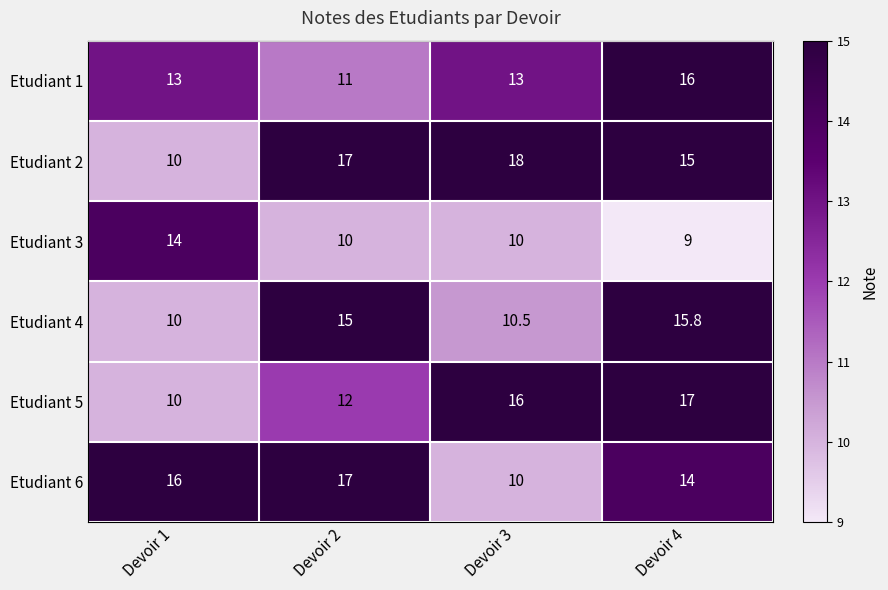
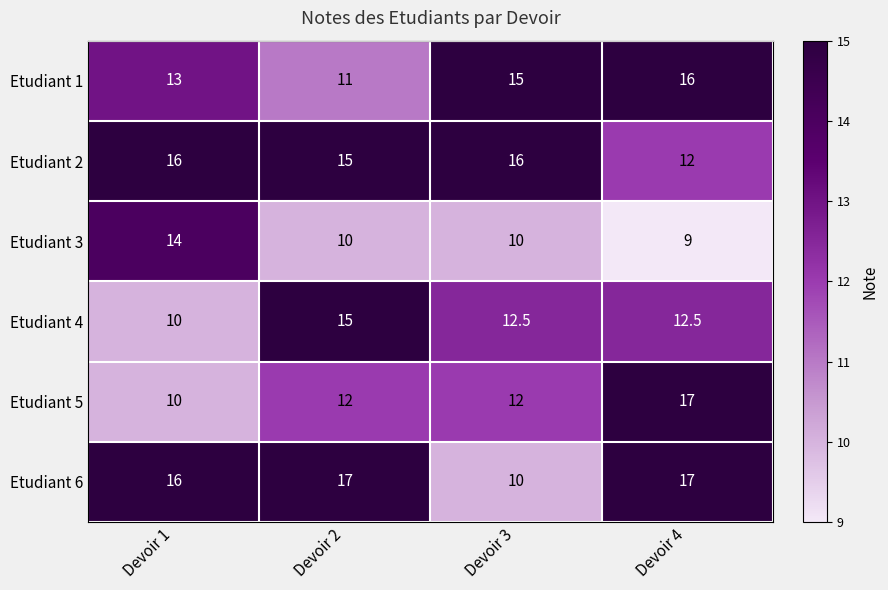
  {
    "Etudiant 1": {
      "Devoir 1": 13,
      "Devoir 2": 11,
-     "Devoir 3": 13,
+     "Devoir 3": 15,
      "Devoir 4": 16
    },
    "Etudiant 2": {
-     "Devoir 1": 10,
-     "Devoir 2": 17,
-     "Devoir 3": 18,
-     "Devoir 4": 15
+     "Devoir 1": 16,
+     "Devoir 2": 15,
+     "Devoir 3": 16,
+     "Devoir 4": 12
    },
    "Etudiant 3": {
      "Devoir 1": 14,
      "Devoir 2": 10,
      "Devoir 3": 10,
      "Devoir 4": 9
    },
    "Etudiant 4": {
      "Devoir 1": 10,
      "Devoir 2": 15,
-     "Devoir 3": 10.5,
-     "Devoir 4": 15.8
+     "Devoir 3": 12.5,
+     "Devoir 4": 12.5
    },
    "Etudiant 5": {
      "Devoir 1": 10,
      "Devoir 2": 12,
-     "Devoir 3": 16,
+     "Devoir 3": 12,
      "Devoir 4": 17
    },
    "Etudiant 6": {
      "Devoir 1": 16,
      "Devoir 2": 17,
      "Devoir 3": 10,
-     "Devoir 4": 14
+     "Devoir 4": 17
    }
  }
